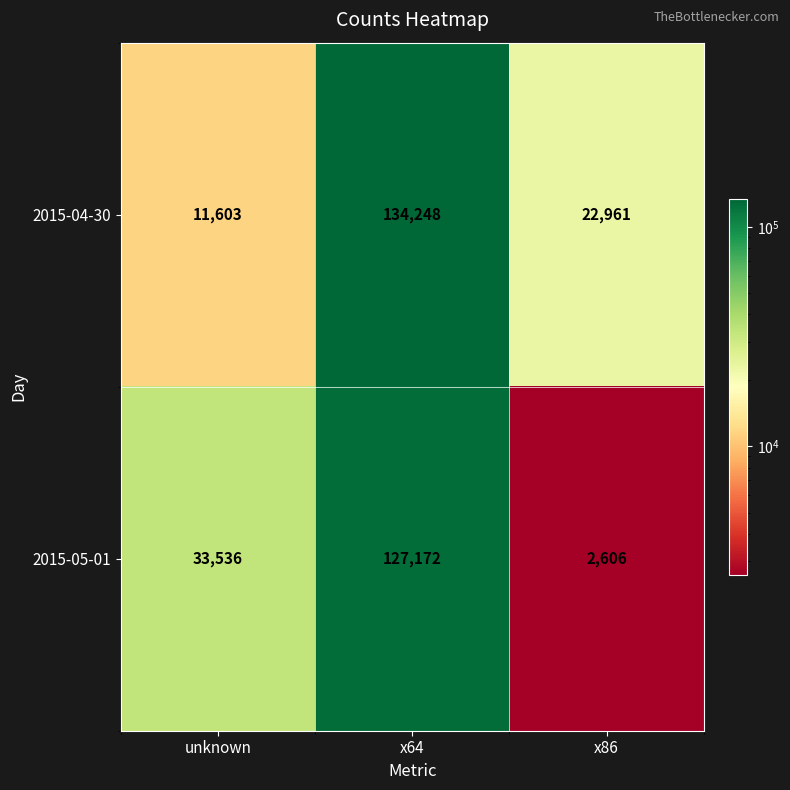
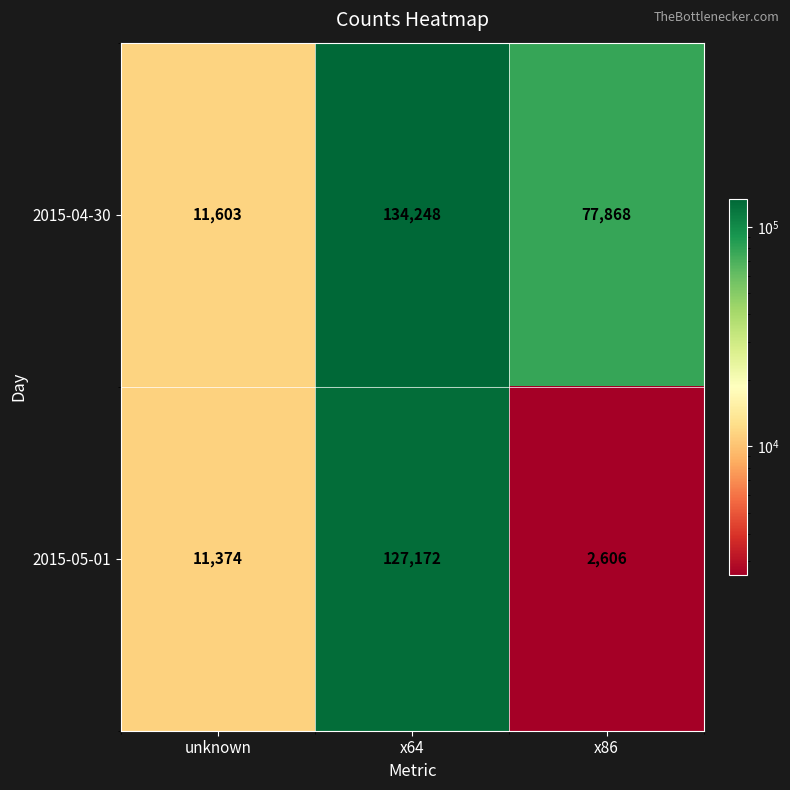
  {
    "2015-04-30": {
      "unknown": "11,603",
      "x64": "134,248",
-     "x86": "22,961"
+     "x86": "77,868"
    },
    "2015-05-01": {
-     "unknown": "33,536",
+     "unknown": "11,374",
      "x64": "127,172",
      "x86": "2,606"
    }
  }
